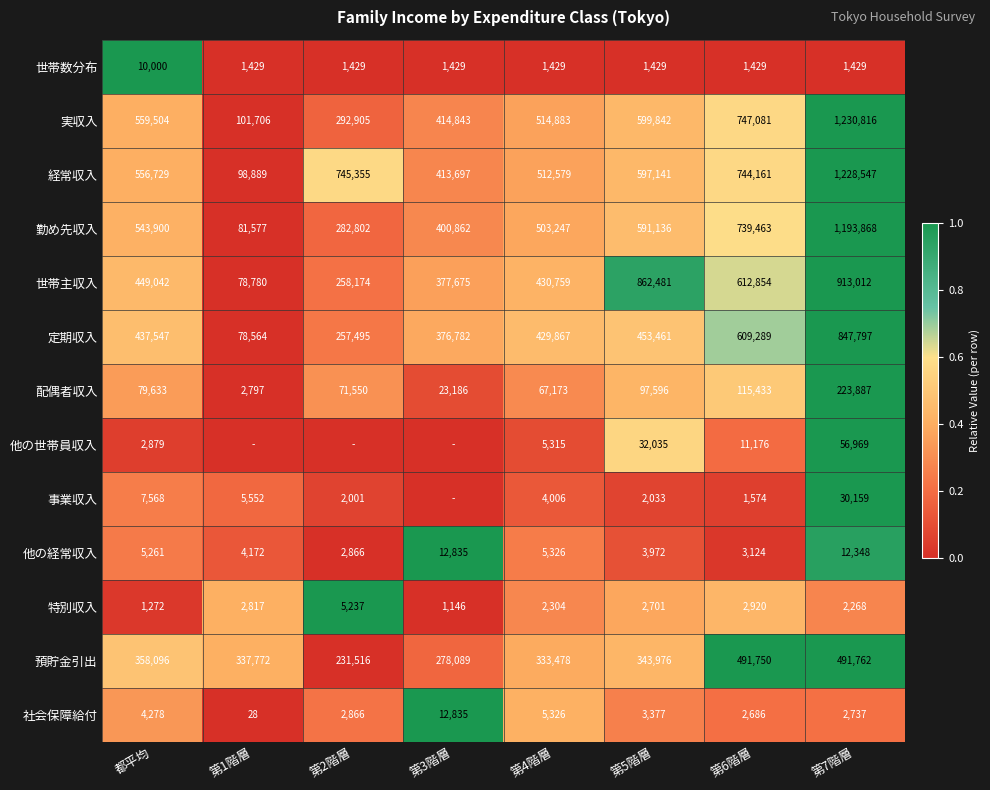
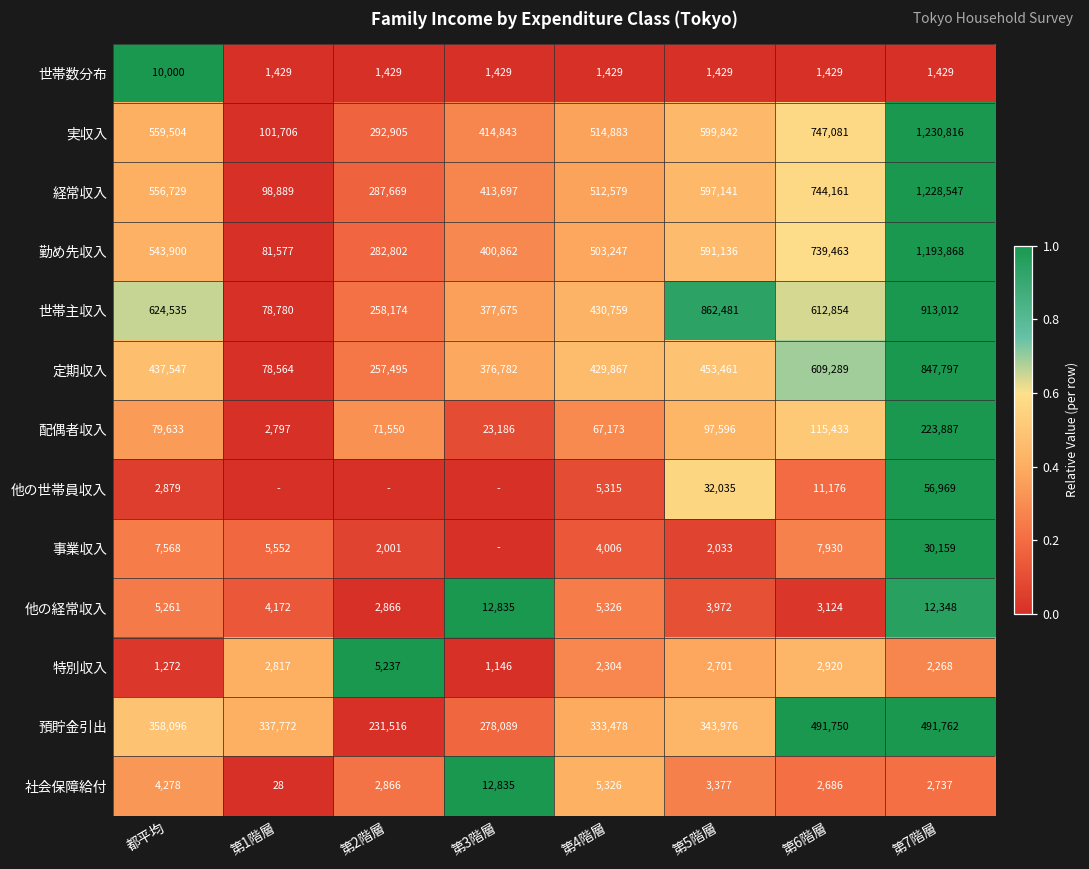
  {
    "世帯数分布": {
      "都平均": "10,000",
      "第1階層": "1,429",
      "第2階層": "1,429",
      "第3階層": "1,429",
      "第4階層": "1,429",
      "第5階層": "1,429",
      "第6階層": "1,429",
      "第7階層": "1,429"
    },
    "実収入": {
      "都平均": "559,504",
      "第1階層": "101,706",
      "第2階層": "292,905",
      "第3階層": "414,843",
      "第4階層": "514,883",
      "第5階層": "599,842",
      "第6階層": "747,081",
      "第7階層": "1,230,816"
    },
    "経常収入": {
      "都平均": "556,729",
      "第1階層": "98,889",
-     "第2階層": "745,355",
+     "第2階層": "287,669",
      "第3階層": "413,697",
      "第4階層": "512,579",
      "第5階層": "597,141",
      "第6階層": "744,161",
      "第7階層": "1,228,547"
    },
    "勤め先収入": {
      "都平均": "543,900",
      "第1階層": "81,577",
      "第2階層": "282,802",
      "第3階層": "400,862",
      "第4階層": "503,247",
      "第5階層": "591,136",
      "第6階層": "739,463",
      "第7階層": "1,193,868"
    },
    "世帯主収入": {
-     "都平均": "449,042",
+     "都平均": "624,535",
      "第1階層": "78,780",
      "第2階層": "258,174",
      "第3階層": "377,675",
      "第4階層": "430,759",
      "第5階層": "862,481",
      "第6階層": "612,854",
      "第7階層": "913,012"
    },
    "定期収入": {
      "都平均": "437,547",
      "第1階層": "78,564",
      "第2階層": "257,495",
      "第3階層": "376,782",
      "第4階層": "429,867",
      "第5階層": "453,461",
      "第6階層": "609,289",
      "第7階層": "847,797"
    },
    "配偶者収入": {
      "都平均": "79,633",
      "第1階層": "2,797",
      "第2階層": "71,550",
      "第3階層": "23,186",
      "第4階層": "67,173",
      "第5階層": "97,596",
      "第6階層": "115,433",
      "第7階層": "223,887"
    },
    "他の世帯員収入": {
      "都平均": "2,879",
      "第4階層": "5,315",
      "第5階層": "32,035",
      "第6階層": "11,176",
      "第7階層": "56,969"
    },
    "事業収入": {
      "都平均": "7,568",
      "第1階層": "5,552",
      "第2階層": "2,001",
      "第4階層": "4,006",
      "第5階層": "2,033",
-     "第6階層": "1,574",
+     "第6階層": "7,930",
      "第7階層": "30,159"
    },
    "他の経常収入": {
      "都平均": "5,261",
      "第1階層": "4,172",
      "第2階層": "2,866",
      "第3階層": "12,835",
      "第4階層": "5,326",
      "第5階層": "3,972",
      "第6階層": "3,124",
      "第7階層": "12,348"
    },
    "特別収入": {
      "都平均": "1,272",
      "第1階層": "2,817",
      "第2階層": "5,237",
      "第3階層": "1,146",
      "第4階層": "2,304",
      "第5階層": "2,701",
      "第6階層": "2,920",
      "第7階層": "2,268"
    },
    "預貯金引出": {
      "都平均": "358,096",
      "第1階層": "337,772",
      "第2階層": "231,516",
      "第3階層": "278,089",
      "第4階層": "333,478",
      "第5階層": "343,976",
      "第6階層": "491,750",
      "第7階層": "491,762"
    },
    "社会保障給付": {
      "都平均": "4,278",
      "第1階層": "28",
      "第2階層": "2,866",
      "第3階層": "12,835",
      "第4階層": "5,326",
      "第5階層": "3,377",
      "第6階層": "2,686",
      "第7階層": "2,737"
    }
  }
